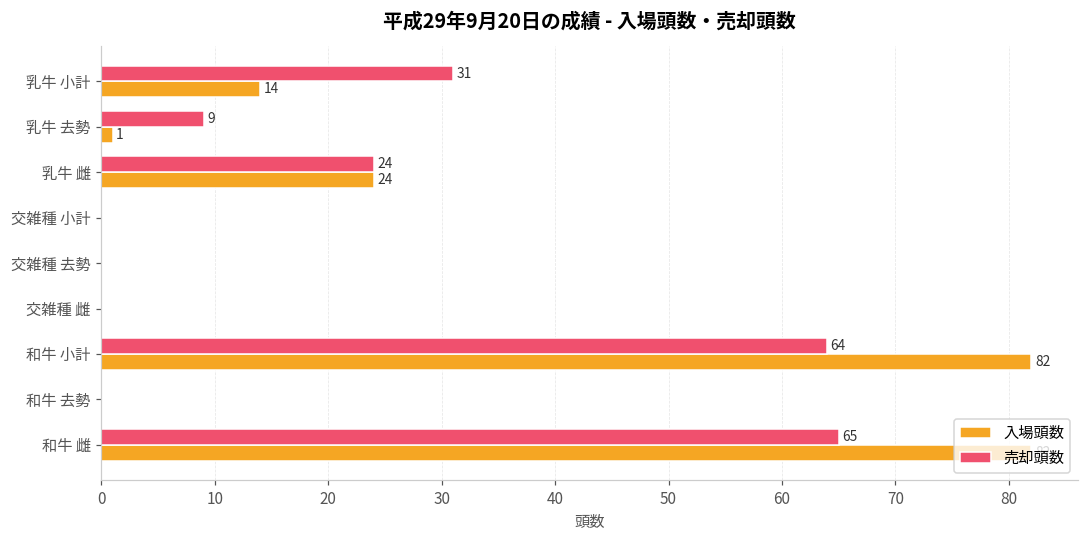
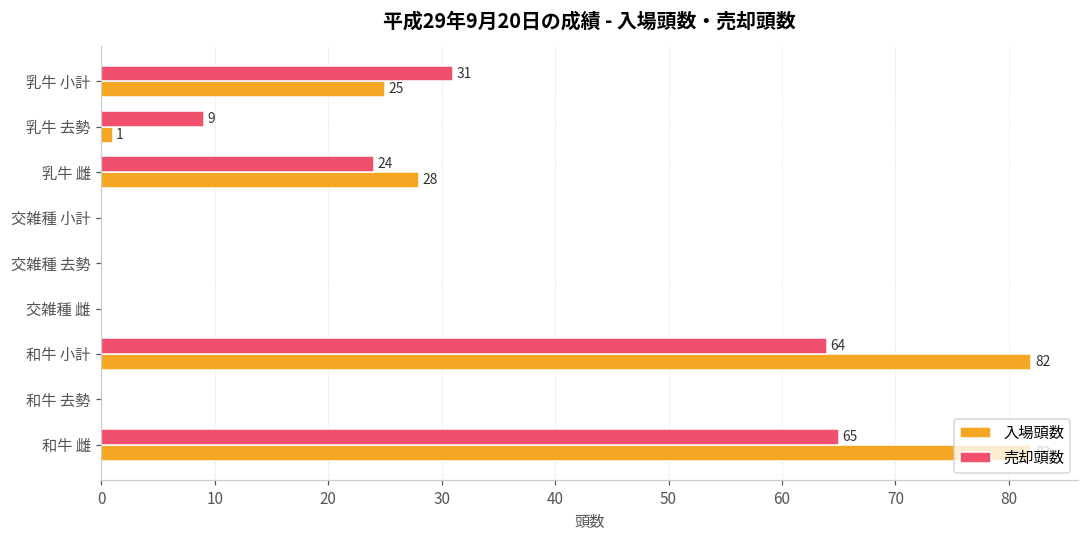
  {
    "入場頭数": {
-     "乳牛 小計": 14,
+     "乳牛 小計": 25,
      "乳牛 去勢": 1,
-     "乳牛 雌": 24,
+     "乳牛 雌": 28,
      "和牛 小計": 82
    },
    "売却頭数": {
      "乳牛 小計": 31,
      "乳牛 去勢": 9,
      "乳牛 雌": 24,
      "和牛 小計": 64,
      "和牛 雌": 65
    }
  }
